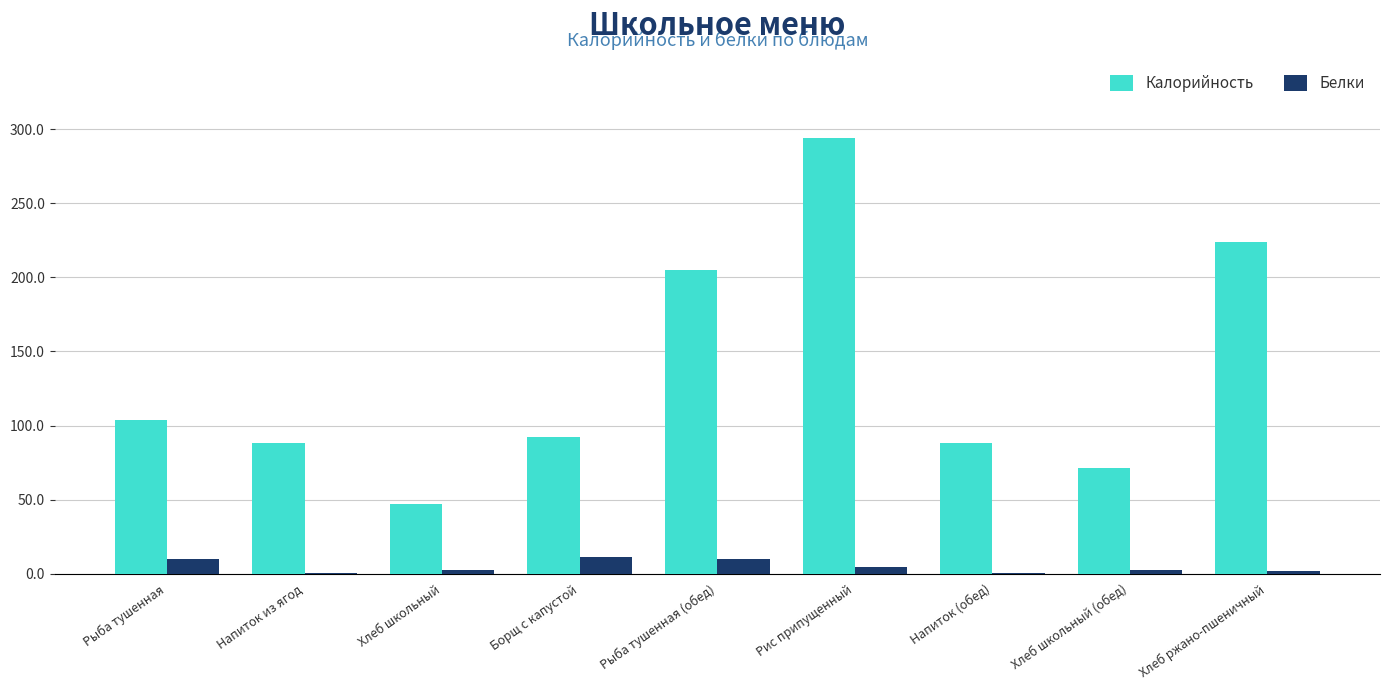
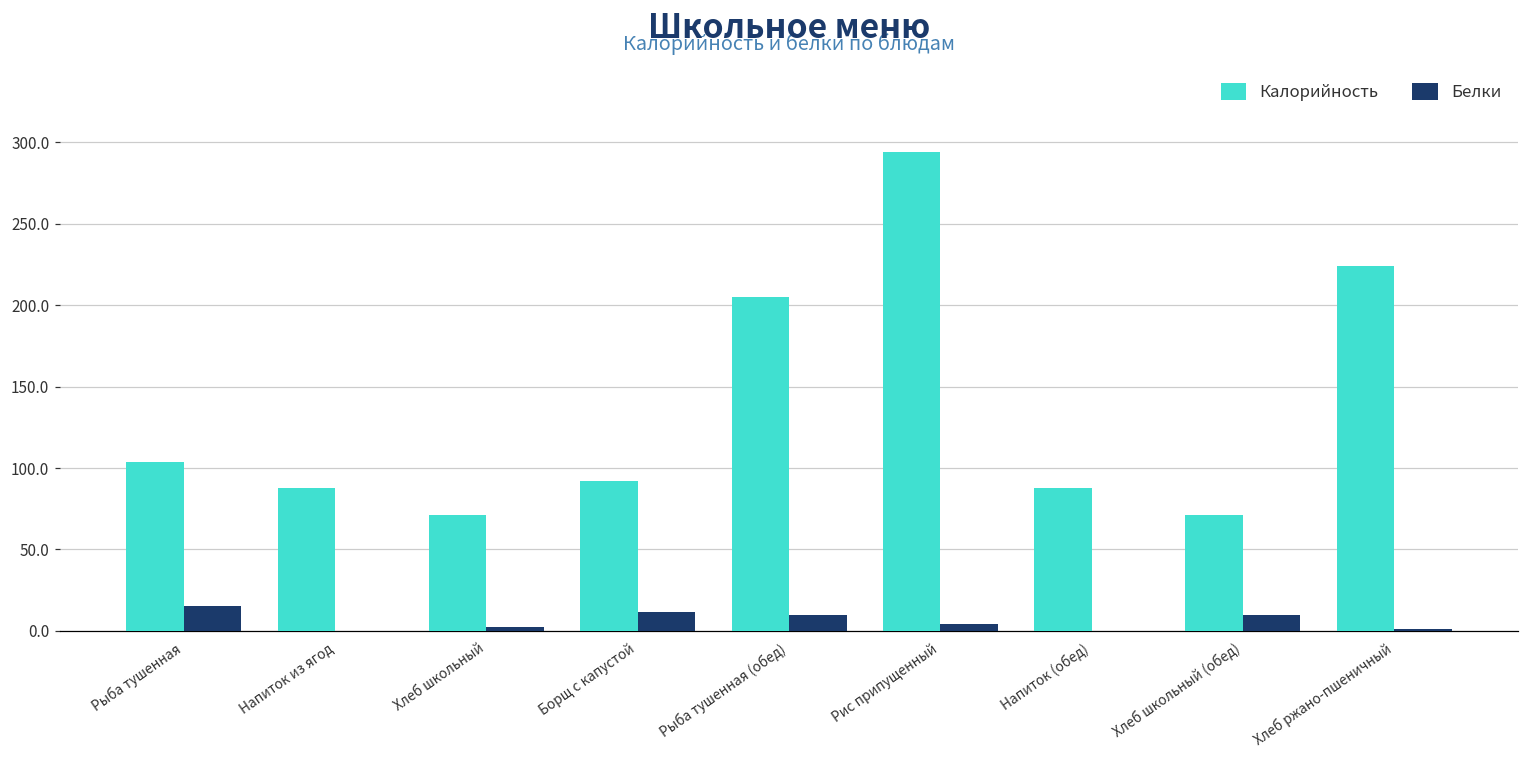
  {
    "Калорийность": {
      "Рыба тушенная": 104,
      "Напиток из ягод": 88,
-     "Хлеб школьный": 47,
+     "Хлеб школьный": 71,
      "Борщ с капустой": 92,
      "Рыба тушенная (обед)": 205,
      "Рис припущенный": 294,
      "Напиток (обед)": 88,
      "Хлеб школьный (обед)": 71,
      "Хлеб ржано-пшеничный": 224
    },
    "Белки": {
-     "Рыба тушенная": 10,
+     "Рыба тушенная": 15,
      "Хлеб школьный": 2,
      "Борщ с капустой": 11,
      "Рыба тушенная (обед)": 10,
      "Рис припущенный": 5,
-     "Хлеб школьный (обед)": 2
+     "Хлеб школьный (обед)": 10
    }
  }
